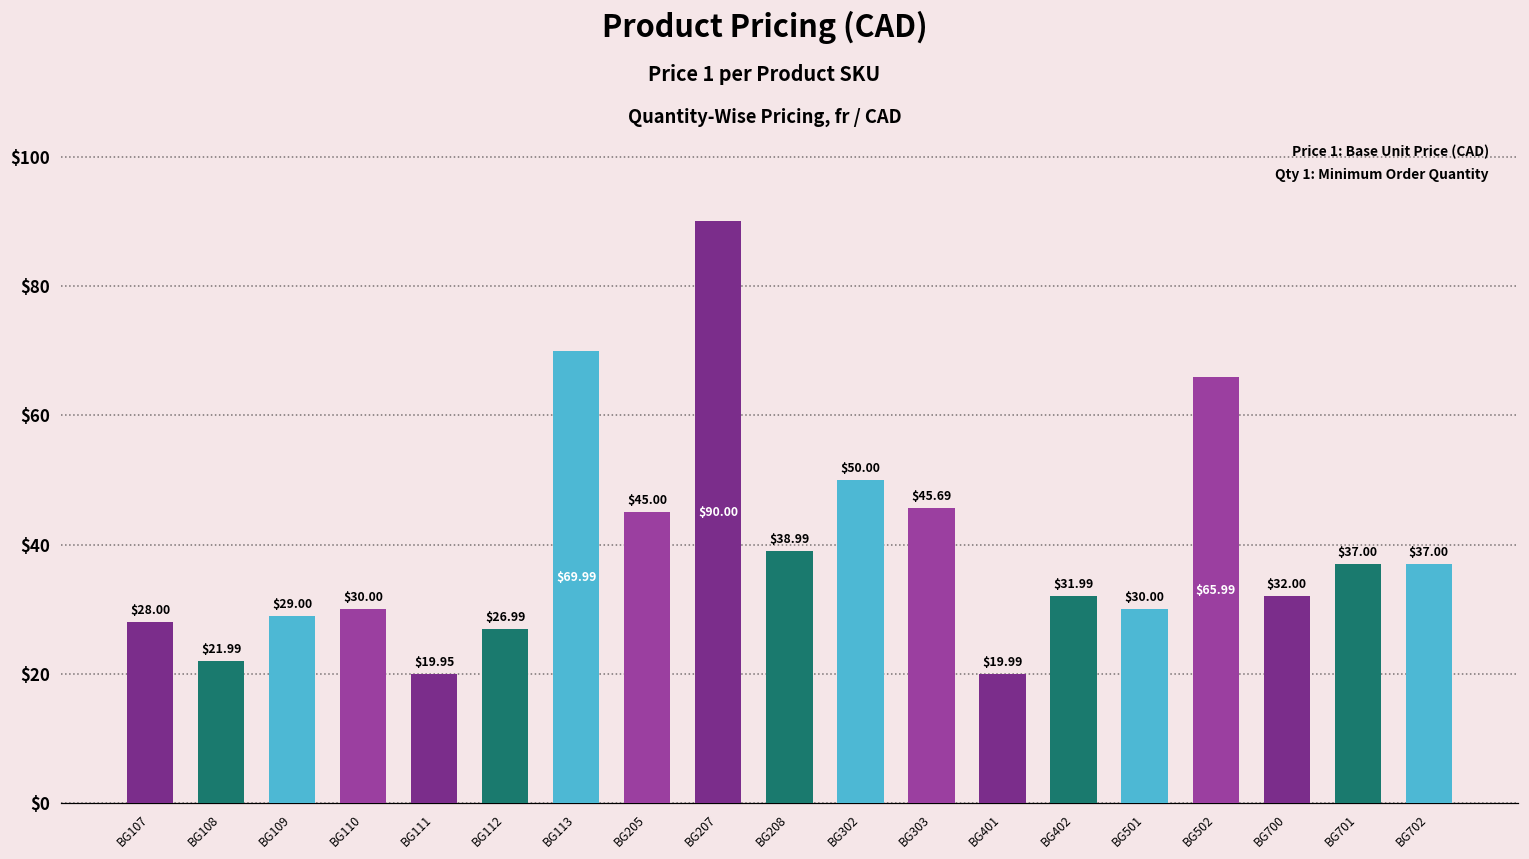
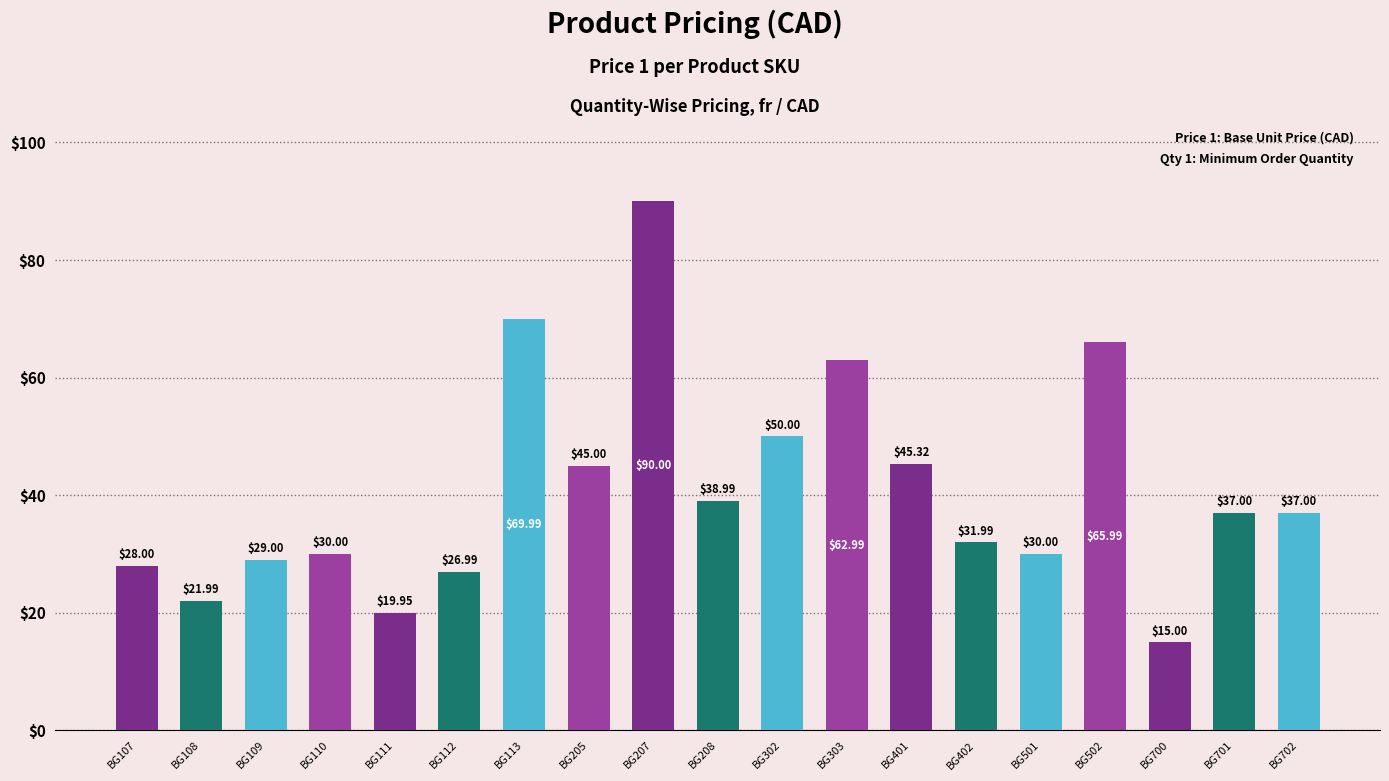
  {
    "BG107": "$28.00",
    "BG108": "$21.99",
    "BG109": "$29.00",
    "BG110": "$30.00",
    "BG111": "$19.95",
    "BG112": "$26.99",
    "BG113": "$69.99",
    "BG205": "$45.00",
    "BG207": "$90.00",
    "BG208": "$38.99",
    "BG302": "$50.00",
-   "BG303": "$45.69",
-   "BG401": "$19.99",
+   "BG303": "$62.99",
+   "BG401": "$45.32",
    "BG402": "$31.99",
    "BG501": "$30.00",
    "BG502": "$65.99",
-   "BG700": "$32.00",
+   "BG700": "$15.00",
    "BG701": "$37.00",
    "BG702": "$37.00"
  }
